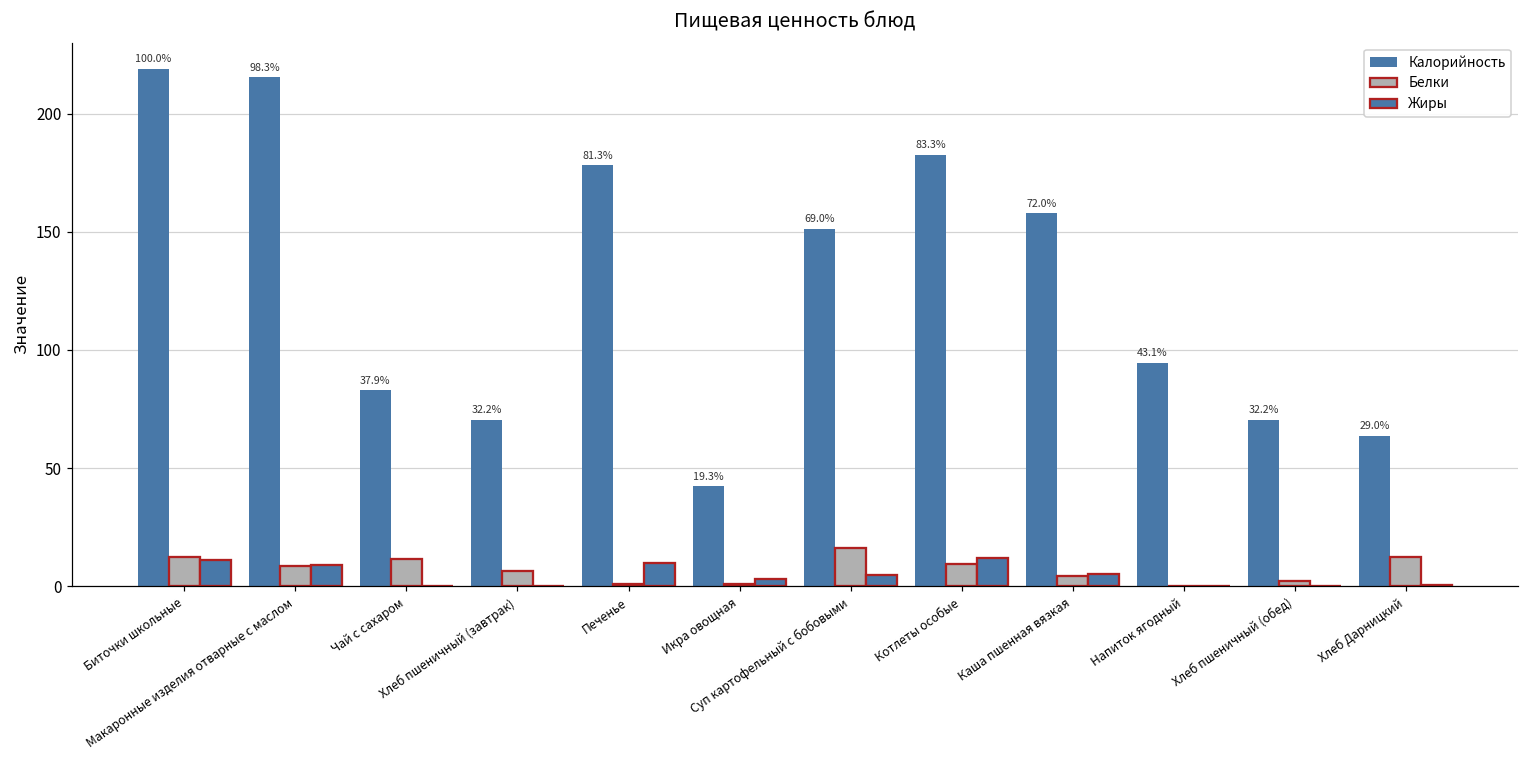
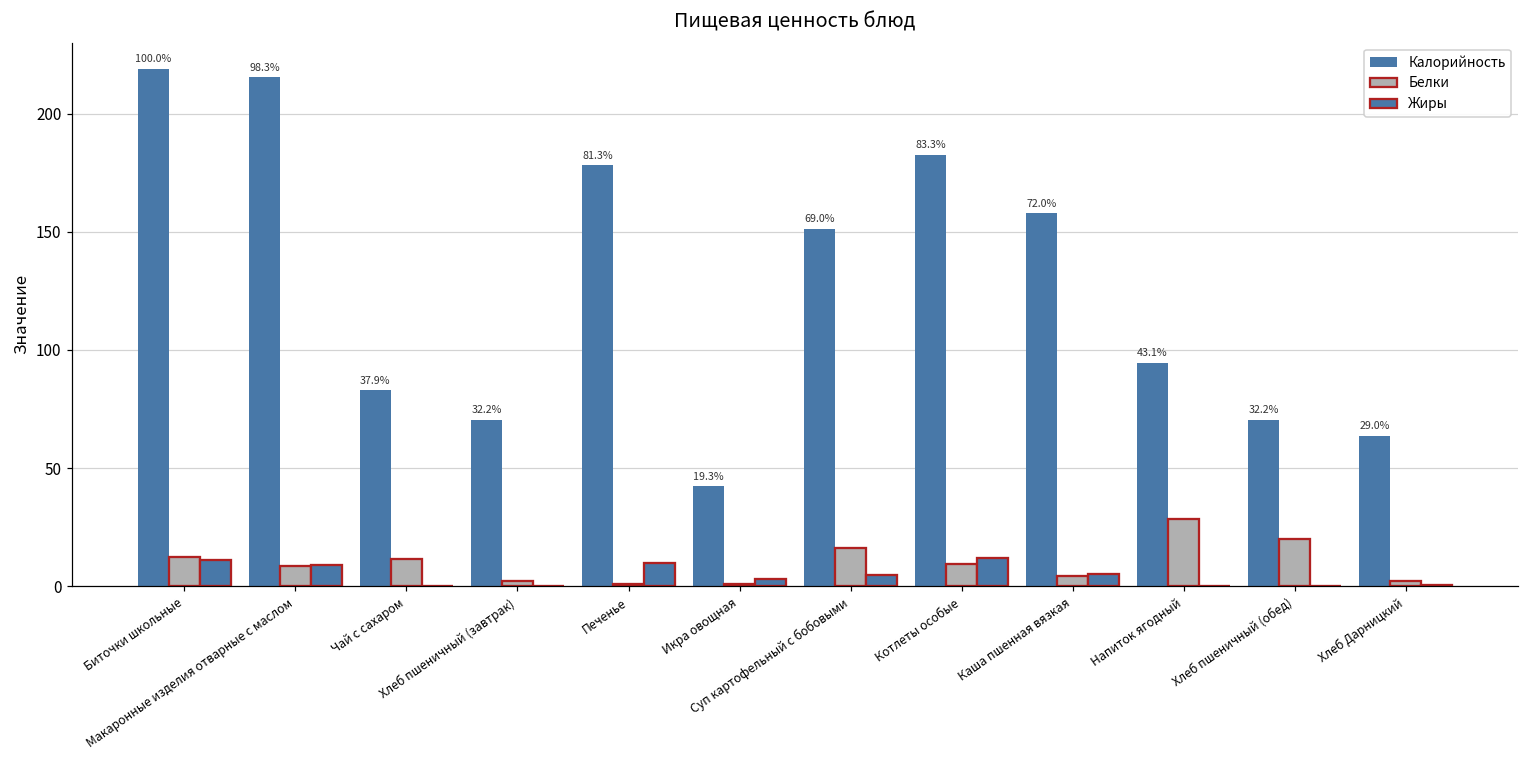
  {
    "Белки": {
      "Биточки школьные": 12,
      "Макаронные изделия отварные с маслом": 9,
      "Чай с сахаром": 12,
-     "Хлеб пшеничный (завтрак)": 7,
+     "Хлеб пшеничный (завтрак)": 2,
      "Суп картофельный с бобовыми": 16,
      "Котлеты особые": 9,
      "Каша пшенная вязкая": 4,
-     "Напиток ягодный": 0,
-     "Хлеб пшеничный (обед)": 2,
-     "Хлеб Дарницкий": 12
+     "Напиток ягодный": 29,
+     "Хлеб пшеничный (обед)": 20,
+     "Хлеб Дарницкий": 2
    }
  }
